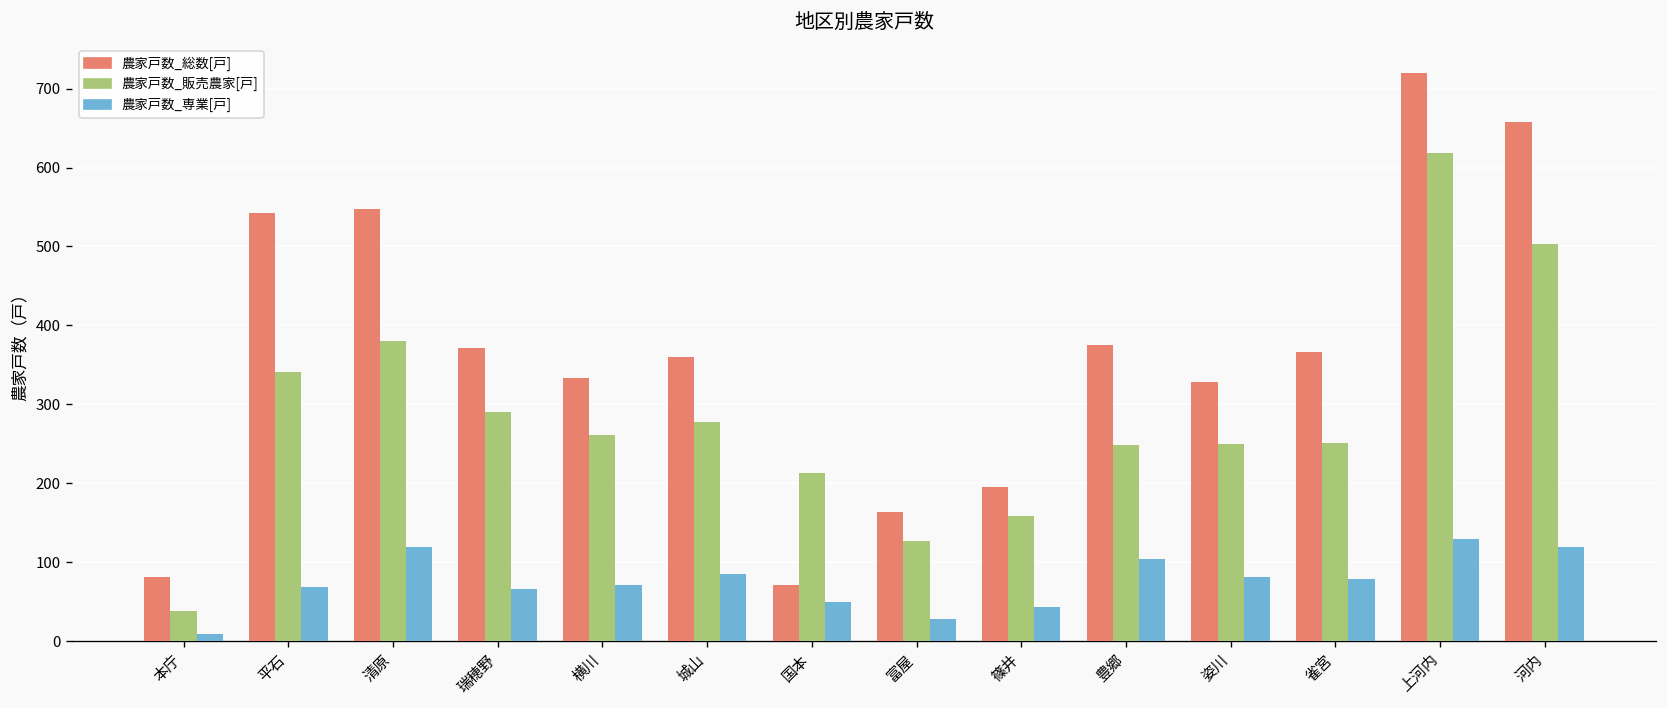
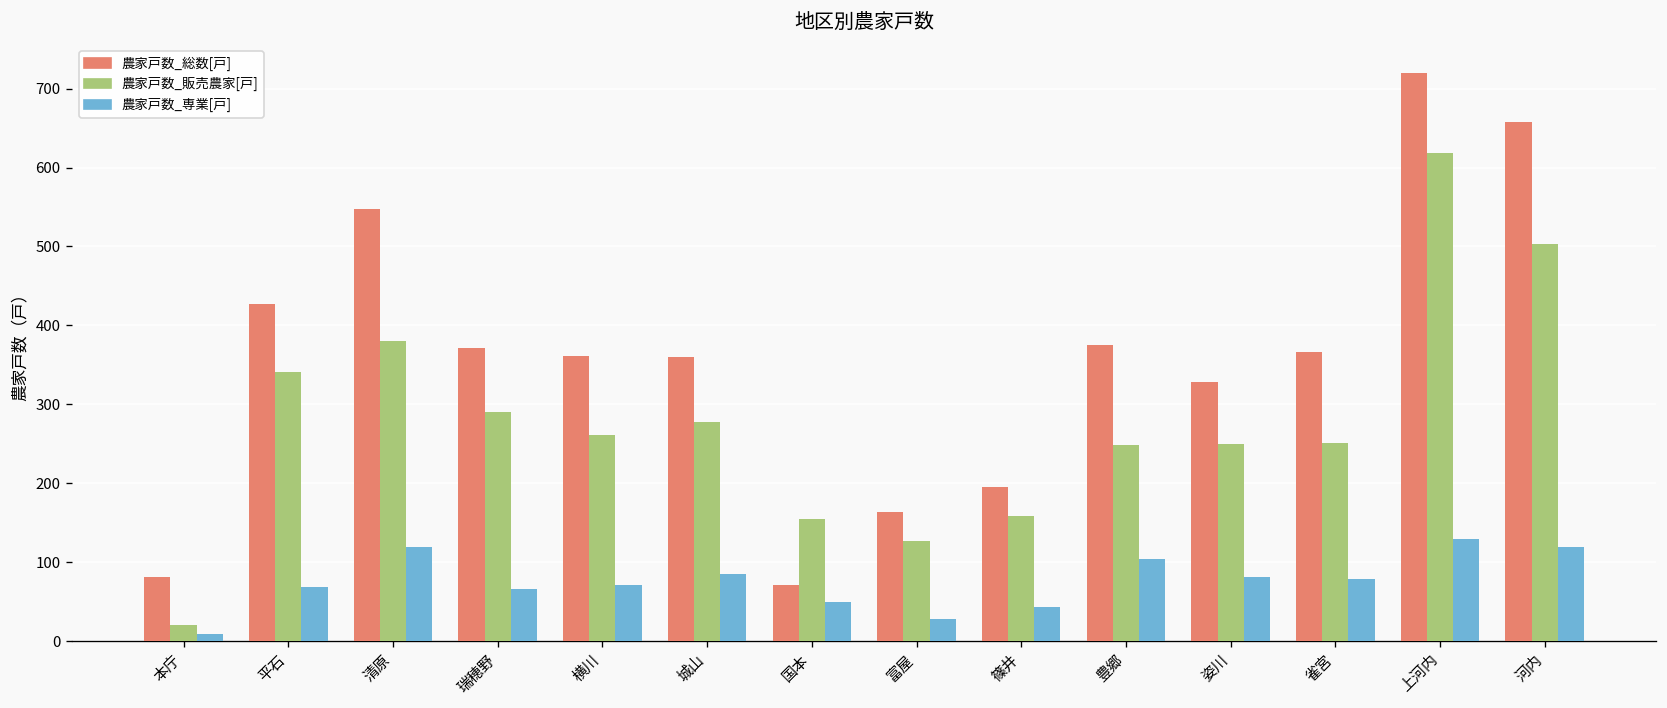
  {
    "農家戸数_総数[戸]": {
      "本庁": 80,
-     "平石": 540,
+     "平石": 430,
      "清原": 550,
      "瑞穂野": 370,
-     "横川": 330,
+     "横川": 360,
      "城山": 360,
      "国本": 70,
      "富屋": 160,
      "篠井": 200,
      "豊郷": 380,
      "姿川": 330,
      "雀宮": 370,
      "上河内": 720,
      "河内": 660
    },
    "農家戸数_販売農家[戸]": {
-     "本庁": 40,
+     "本庁": 20,
      "平石": 340,
      "清原": 380,
      "瑞穂野": 290,
      "横川": 260,
      "城山": 280,
-     "国本": 210,
+     "国本": 160,
      "富屋": 130,
      "篠井": 160,
      "豊郷": 250,
      "姿川": 250,
      "雀宮": 250,
      "上河内": 620,
      "河内": 500
    },
    "農家戸数_専業[戸]": {
      "本庁": 10,
      "平石": 70,
      "清原": 120,
      "瑞穂野": 70,
      "横川": 70,
      "城山": 90,
      "国本": 50,
      "富屋": 30,
      "篠井": 40,
      "豊郷": 100,
      "姿川": 80,
      "雀宮": 80,
      "上河内": 130,
      "河内": 120
    }
  }
